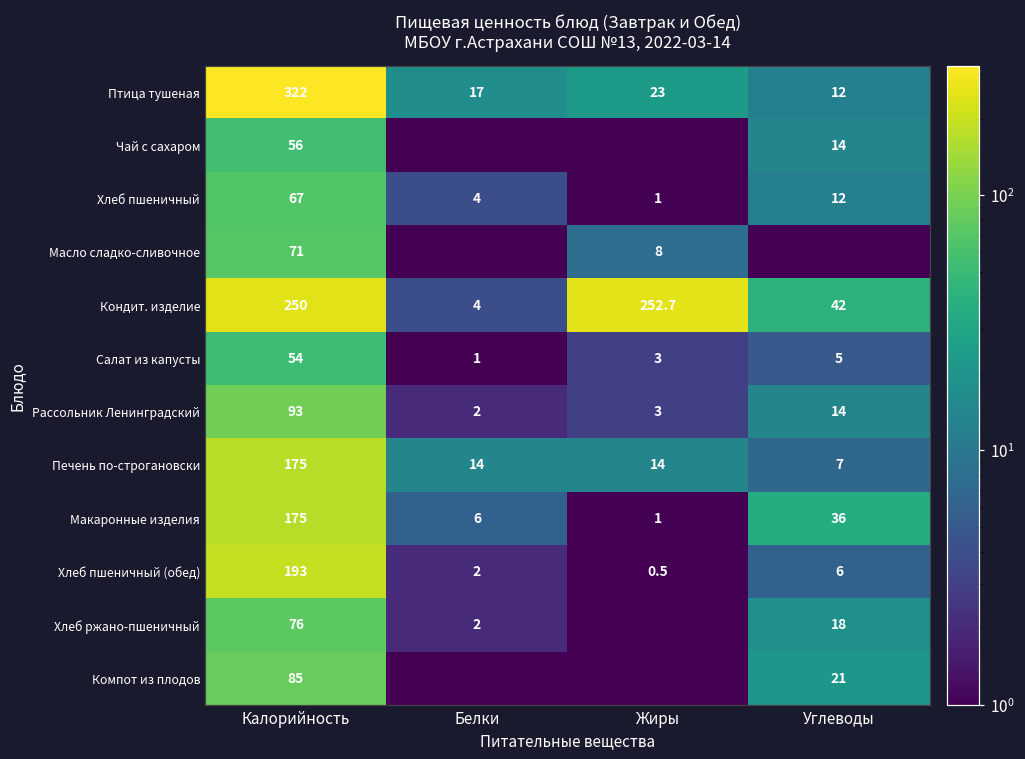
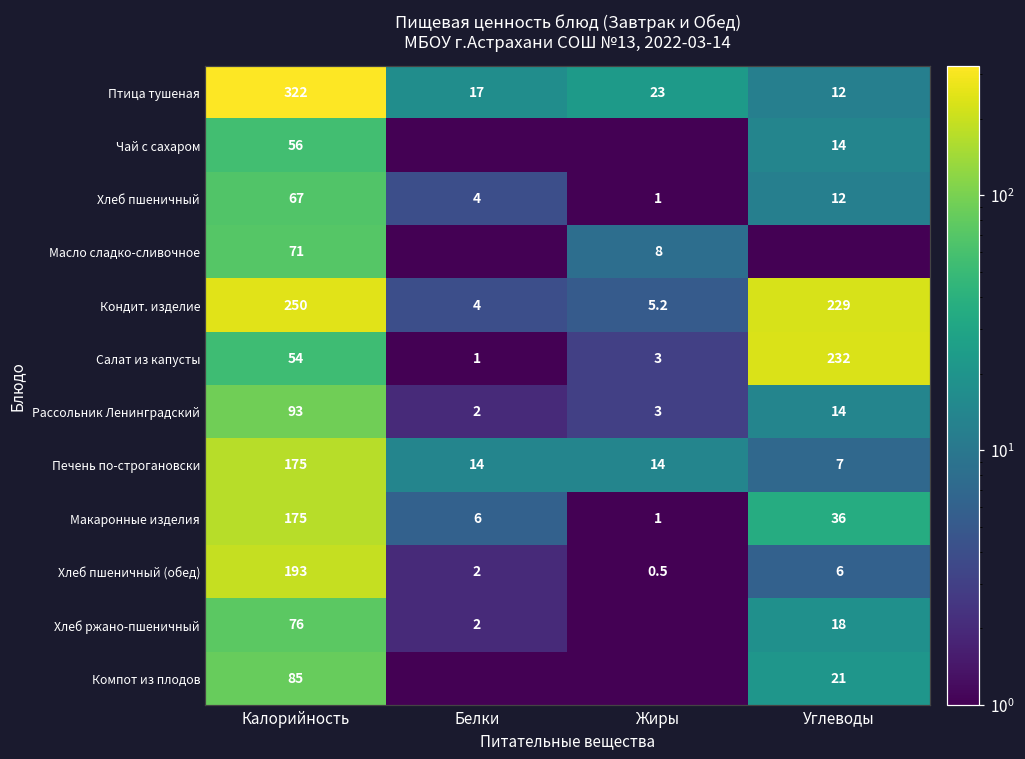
  {
    "Птица тушеная": {
      "Калорийность": 322,
      "Белки": 17,
      "Жиры": 23,
      "Углеводы": 12
    },
    "Чай с сахаром": {
      "Калорийность": 56,
      "Углеводы": 14
    },
    "Хлеб пшеничный": {
      "Калорийность": 67,
      "Белки": 4,
      "Жиры": 1,
      "Углеводы": 12
    },
    "Масло сладко-сливочное": {
      "Калорийность": 71,
      "Жиры": 8
    },
    "Кондит. изделие": {
      "Калорийность": 250,
      "Белки": 4,
-     "Жиры": 252.7,
-     "Углеводы": 42
+     "Жиры": 5.2,
+     "Углеводы": 229
    },
    "Салат из капусты": {
      "Калорийность": 54,
      "Белки": 1,
      "Жиры": 3,
-     "Углеводы": 5
+     "Углеводы": 232
    },
    "Рассольник Ленинградский": {
      "Калорийность": 93,
      "Белки": 2,
      "Жиры": 3,
      "Углеводы": 14
    },
    "Печень по-строгановски": {
      "Калорийность": 175,
      "Белки": 14,
      "Жиры": 14,
      "Углеводы": 7
    },
    "Макаронные изделия": {
      "Калорийность": 175,
      "Белки": 6,
      "Жиры": 1,
      "Углеводы": 36
    },
    "Хлеб пшеничный (обед)": {
      "Калорийность": 193,
      "Белки": 2,
      "Жиры": 0.5,
      "Углеводы": 6
    },
    "Хлеб ржано-пшеничный": {
      "Калорийность": 76,
      "Белки": 2,
      "Углеводы": 18
    },
    "Компот из плодов": {
      "Калорийность": 85,
      "Углеводы": 21
    }
  }
